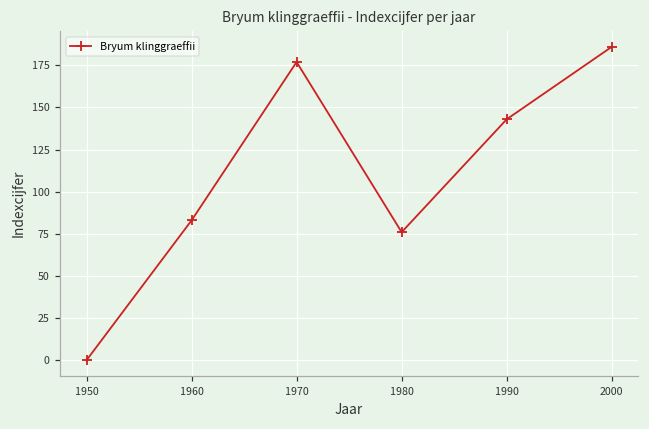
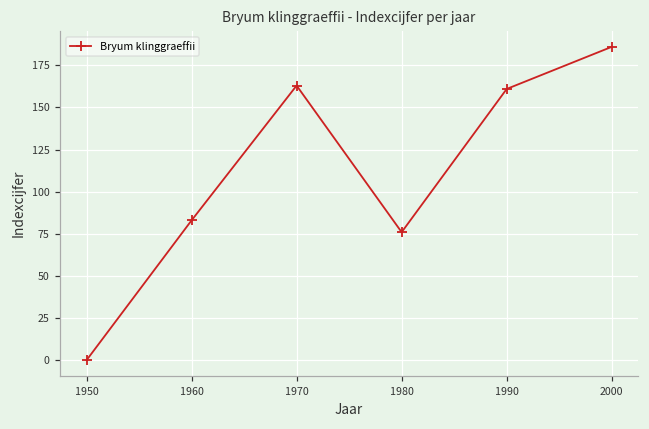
  {
    "1950": 0,
    "1960": 83,
-   "1970": 177,
+   "1970": 163,
    "1980": 76,
-   "1990": 143,
+   "1990": 161,
    "2000": 186
  }
